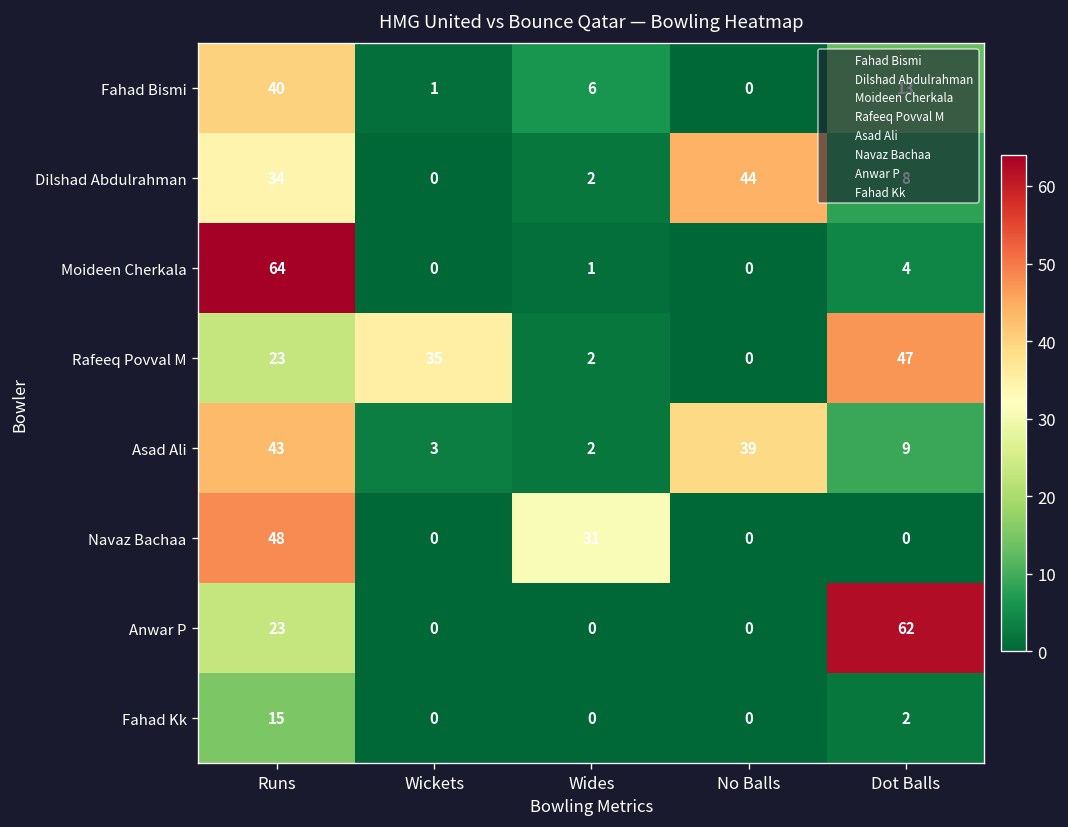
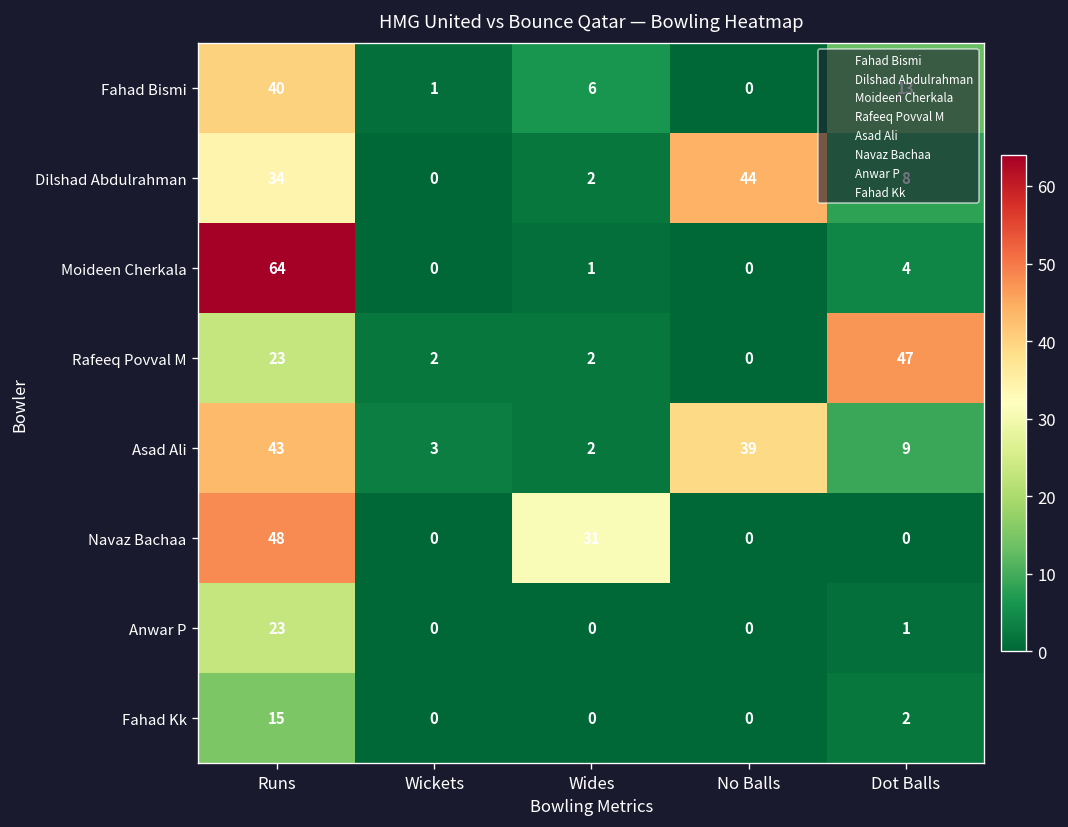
  {
    "Fahad Bismi": {
      "Runs": 40,
      "Wickets": 1,
      "Wides": 6,
      "No Balls": 0
    },
    "Dilshad Abdulrahman": {
      "Runs": 34,
      "Wickets": 0,
      "Wides": 2,
      "No Balls": 44
    },
    "Moideen Cherkala": {
      "Runs": 64,
      "Wickets": 0,
      "Wides": 1,
      "No Balls": 0,
      "Dot Balls": 4
    },
    "Rafeeq Povval M": {
      "Runs": 23,
-     "Wickets": 35,
+     "Wickets": 2,
      "Wides": 2,
      "No Balls": 0,
      "Dot Balls": 47
    },
    "Asad Ali": {
      "Runs": 43,
      "Wickets": 3,
      "Wides": 2,
      "No Balls": 39,
      "Dot Balls": 9
    },
    "Navaz Bachaa": {
      "Runs": 48,
      "Wickets": 0,
      "Wides": 31,
      "No Balls": 0,
      "Dot Balls": 0
    },
    "Anwar P": {
      "Runs": 23,
      "Wickets": 0,
      "Wides": 0,
      "No Balls": 0,
-     "Dot Balls": 62
+     "Dot Balls": 1
    },
    "Fahad Kk": {
      "Runs": 15,
      "Wickets": 0,
      "Wides": 0,
      "No Balls": 0,
      "Dot Balls": 2
    }
  }
